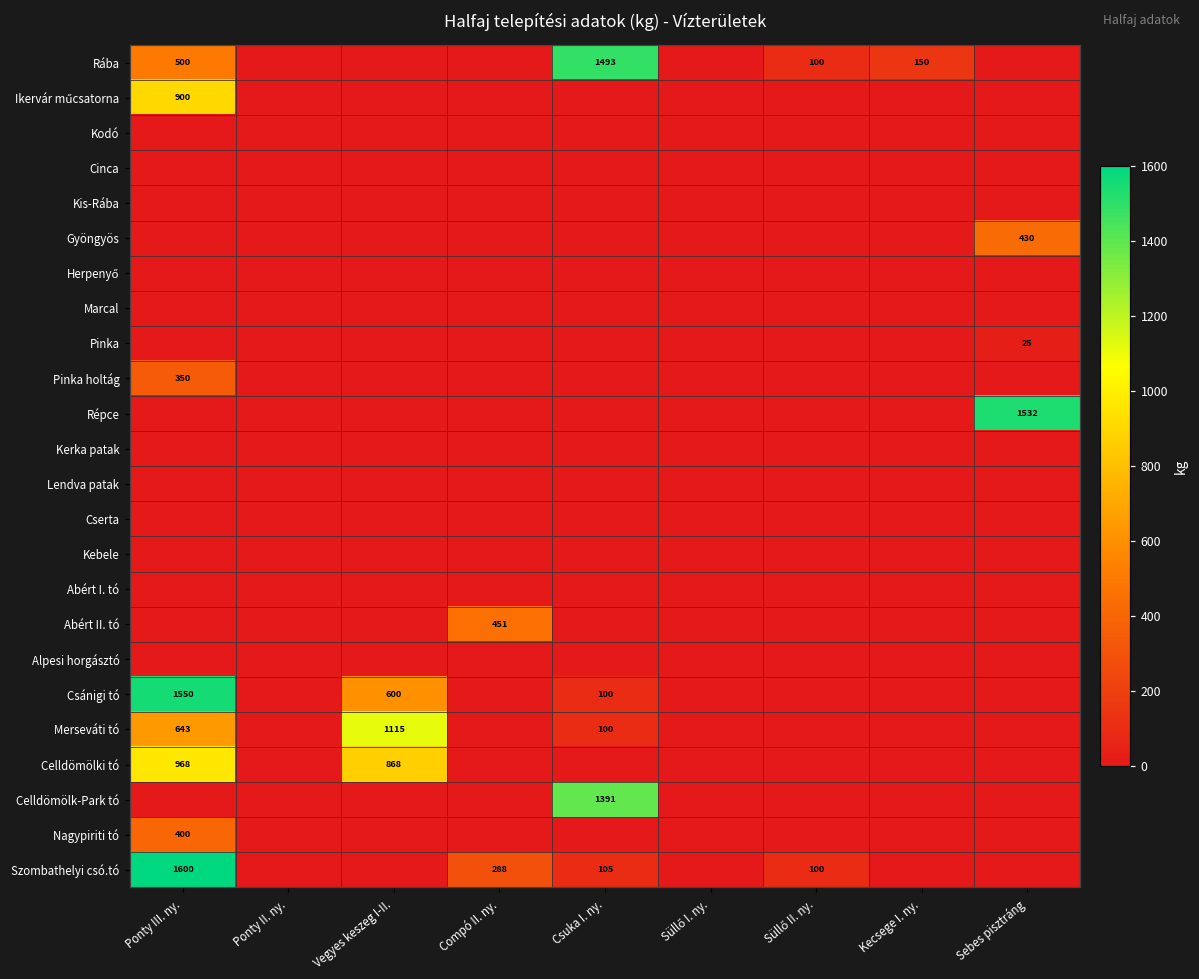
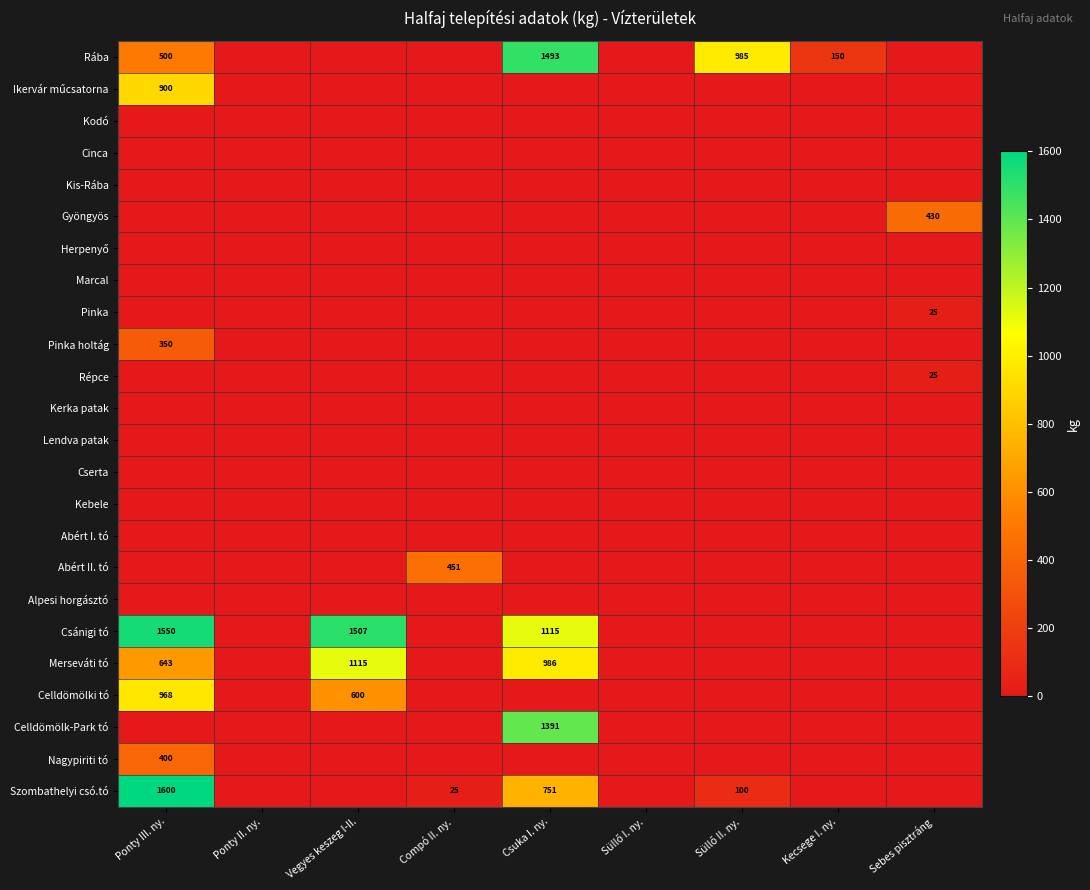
  {
    "Rába": {
      "Ponty III. ny.": 500,
      "Csuka I. ny.": 1493,
-     "Süllő II. ny.": 100,
+     "Süllő II. ny.": 985,
      "Kecsege I. ny.": 150
    },
    "Ikervár műcsatorna": {
      "Ponty III. ny.": 900
    },
    "Gyöngyös": {
      "Sebes pisztráng": 430
    },
    "Pinka": {
      "Sebes pisztráng": 25
    },
    "Pinka holtág": {
      "Ponty III. ny.": 350
    },
    "Répce": {
-     "Sebes pisztráng": 1532
+     "Sebes pisztráng": 25
    },
    "Abért II. tó": {
      "Compó II. ny.": 451
    },
    "Csánigi tó": {
      "Ponty III. ny.": 1550,
-     "Vegyes keszeg I-II.": 600,
-     "Csuka I. ny.": 100
+     "Vegyes keszeg I-II.": 1507,
+     "Csuka I. ny.": 1115
    },
    "Merseváti tó": {
      "Ponty III. ny.": 643,
      "Vegyes keszeg I-II.": 1115,
-     "Csuka I. ny.": 100
+     "Csuka I. ny.": 986
    },
    "Celldömölki tó": {
      "Ponty III. ny.": 968,
-     "Vegyes keszeg I-II.": 868
+     "Vegyes keszeg I-II.": 600
    },
    "Celldömölk-Park tó": {
      "Csuka I. ny.": 1391
    },
    "Nagypiriti tó": {
      "Ponty III. ny.": 400
    },
    "Szombathelyi csó.tó": {
      "Ponty III. ny.": 1600,
-     "Compó II. ny.": 288,
-     "Csuka I. ny.": 105,
+     "Compó II. ny.": 25,
+     "Csuka I. ny.": 751,
      "Süllő II. ny.": 100
    }
  }
